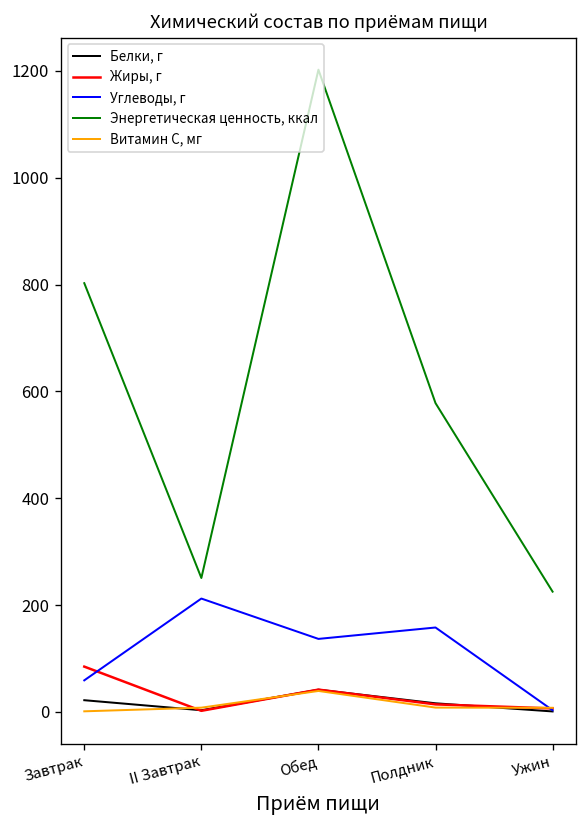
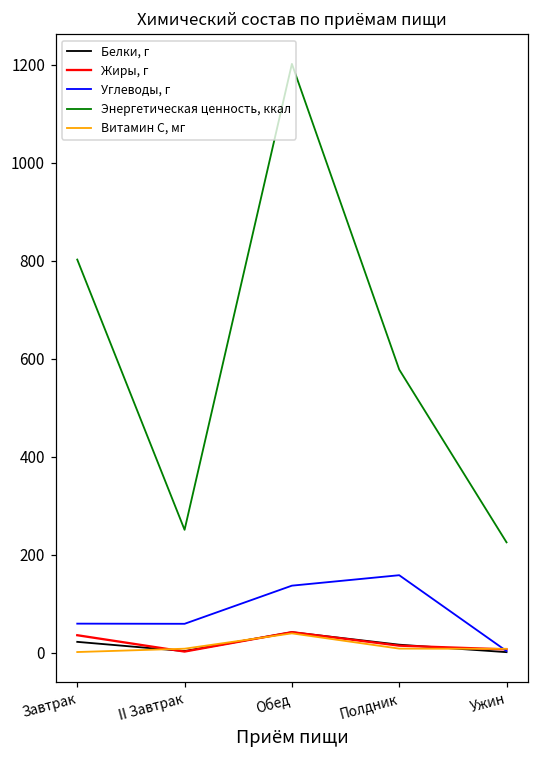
  {
    "Белки, г": {
      "Завтрак": 20
    },
    "Жиры, г": {
-     "Завтрак": 80
+     "Завтрак": 40
    },
    "Углеводы, г": {
      "Завтрак": 60,
-     "II Завтрак": 210,
+     "II Завтрак": 60,
      "Обед": 140,
      "Полдник": 160
    },
    "Энергетическая ценность, ккал": {
      "Завтрак": 800,
      "II Завтрак": 250,
      "Полдник": 580,
      "Ужин": 230
    },
    "Витамин С, мг": {
      "Завтрак": 0,
      "Полдник": 10
    }
  }
